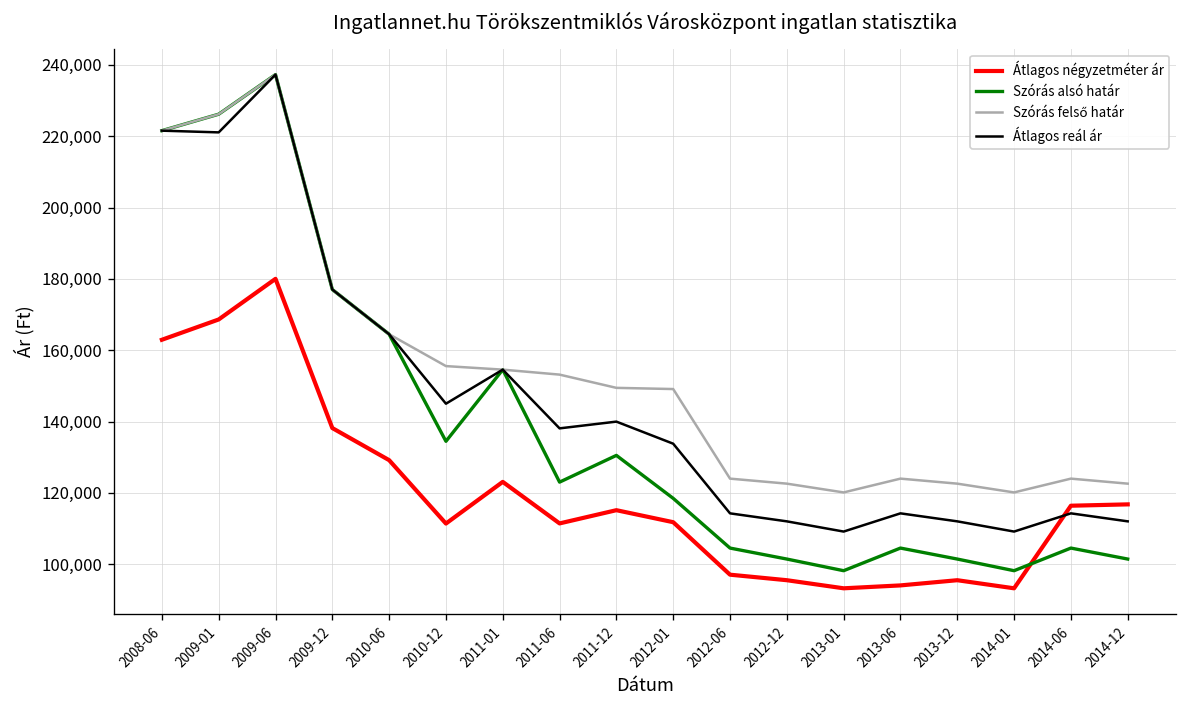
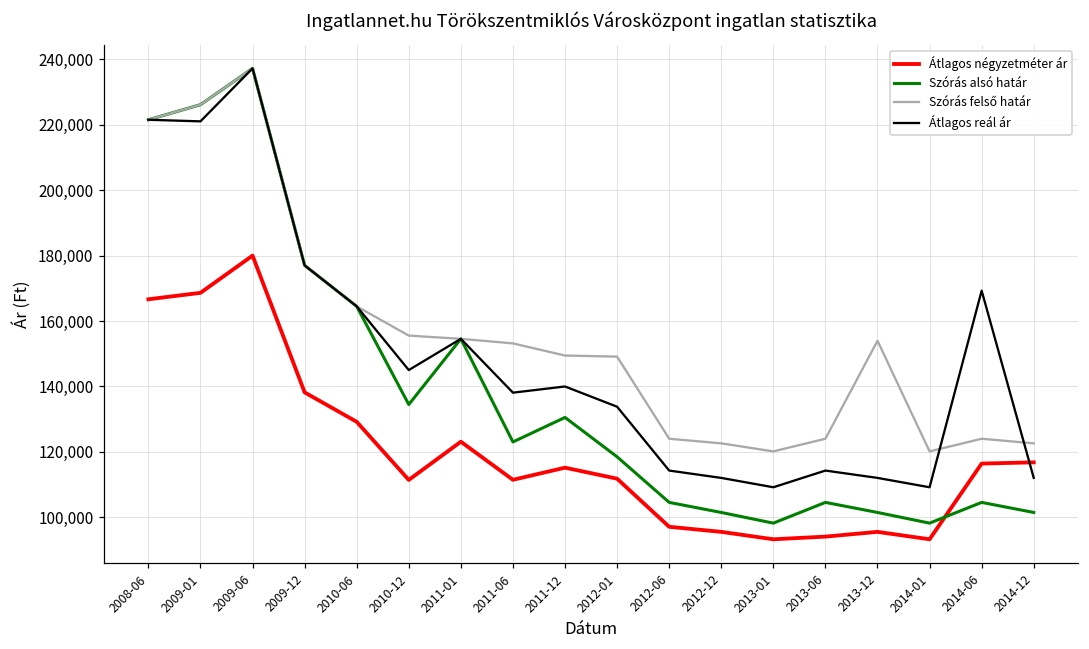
  {
    "Átlagos négyzetméter ár": {
-     "2008-06": "163,000",
+     "2008-06": "167,000",
      "2009-01": "169,000",
      "2009-06": "180,000",
      "2009-12": "138,000",
      "2010-06": "129,000",
      "2010-12": "111,000",
      "2011-01": "123,000",
      "2011-06": "111,000",
      "2011-12": "115,000",
      "2012-01": "112,000",
      "2012-06": "97,000",
      "2012-12": "96,000",
      "2013-01": "93,000",
      "2013-06": "94,000",
      "2013-12": "96,000",
      "2014-01": "93,000",
      "2014-06": "116,000",
      "2014-12": "117,000"
    },
    "Szórás alsó határ": {
      "2010-12": "134,000",
      "2011-06": "123,000",
      "2011-12": "131,000",
      "2012-01": "118,000",
      "2012-06": "105,000",
      "2012-12": "101,000",
      "2013-01": "98,000",
      "2013-06": "105,000",
      "2013-12": "101,000",
      "2014-01": "98,000",
      "2014-06": "105,000",
      "2014-12": "101,000"
    },
    "Szórás felső határ": {
      "2010-12": "156,000",
      "2011-06": "153,000",
      "2011-12": "149,000",
      "2012-01": "149,000",
      "2012-06": "124,000",
      "2012-12": "123,000",
      "2013-01": "120,000",
      "2013-06": "124,000",
-     "2013-12": "123,000",
+     "2013-12": "154,000",
      "2014-01": "120,000",
      "2014-06": "124,000",
      "2014-12": "123,000"
    },
    "Átlagos reál ár": {
      "2009-01": "221,000",
      "2010-12": "145,000",
      "2011-06": "138,000",
      "2011-12": "140,000",
      "2012-01": "134,000",
      "2012-06": "114,000",
      "2012-12": "112,000",
      "2013-01": "109,000",
      "2013-06": "114,000",
      "2013-12": "112,000",
      "2014-01": "109,000",
-     "2014-06": "114,000",
+     "2014-06": "169,000",
      "2014-12": "112,000"
    }
  }
